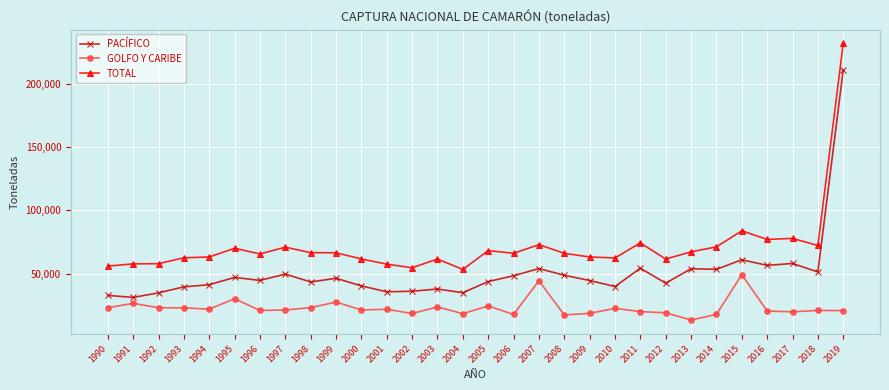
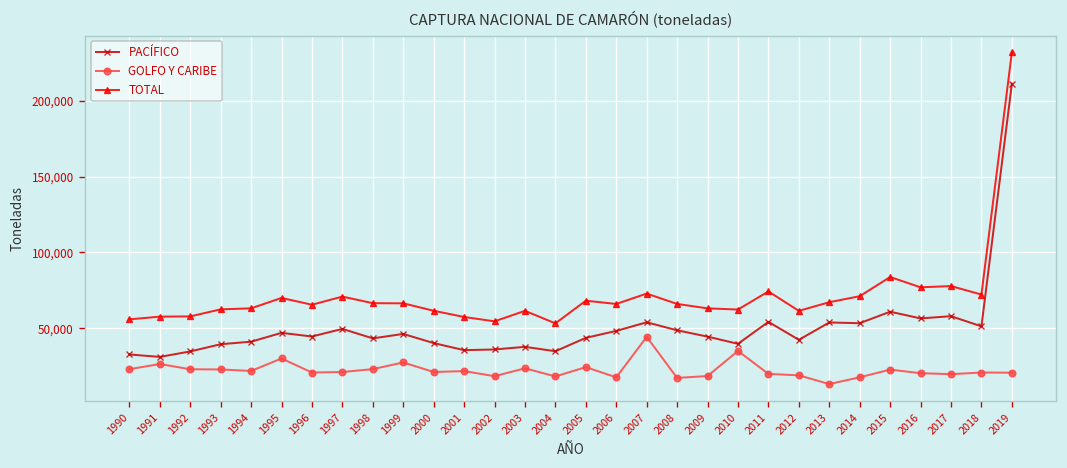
  {
    "GOLFO Y CARIBE": {
      "1990": "23,000",
      "1991": "27,000",
      "1992": "23,000",
      "1993": "23,000",
      "1994": "22,000",
      "1995": "30,000",
      "1996": "21,000",
      "1997": "21,000",
      "1998": "23,000",
      "1999": "28,000",
      "2000": "21,000",
      "2001": "22,000",
      "2002": "19,000",
      "2003": "24,000",
      "2004": "18,000",
      "2005": "24,000",
      "2006": "18,000",
      "2007": "44,000",
      "2008": "17,000",
      "2009": "19,000",
-     "2010": "23,000",
+     "2010": "35,000",
      "2011": "20,000",
      "2012": "19,000",
      "2013": "13,000",
      "2014": "18,000",
-     "2015": "49,000",
+     "2015": "23,000",
      "2016": "20,000",
      "2017": "20,000",
      "2018": "21,000",
      "2019": "21,000"
    }
  }
